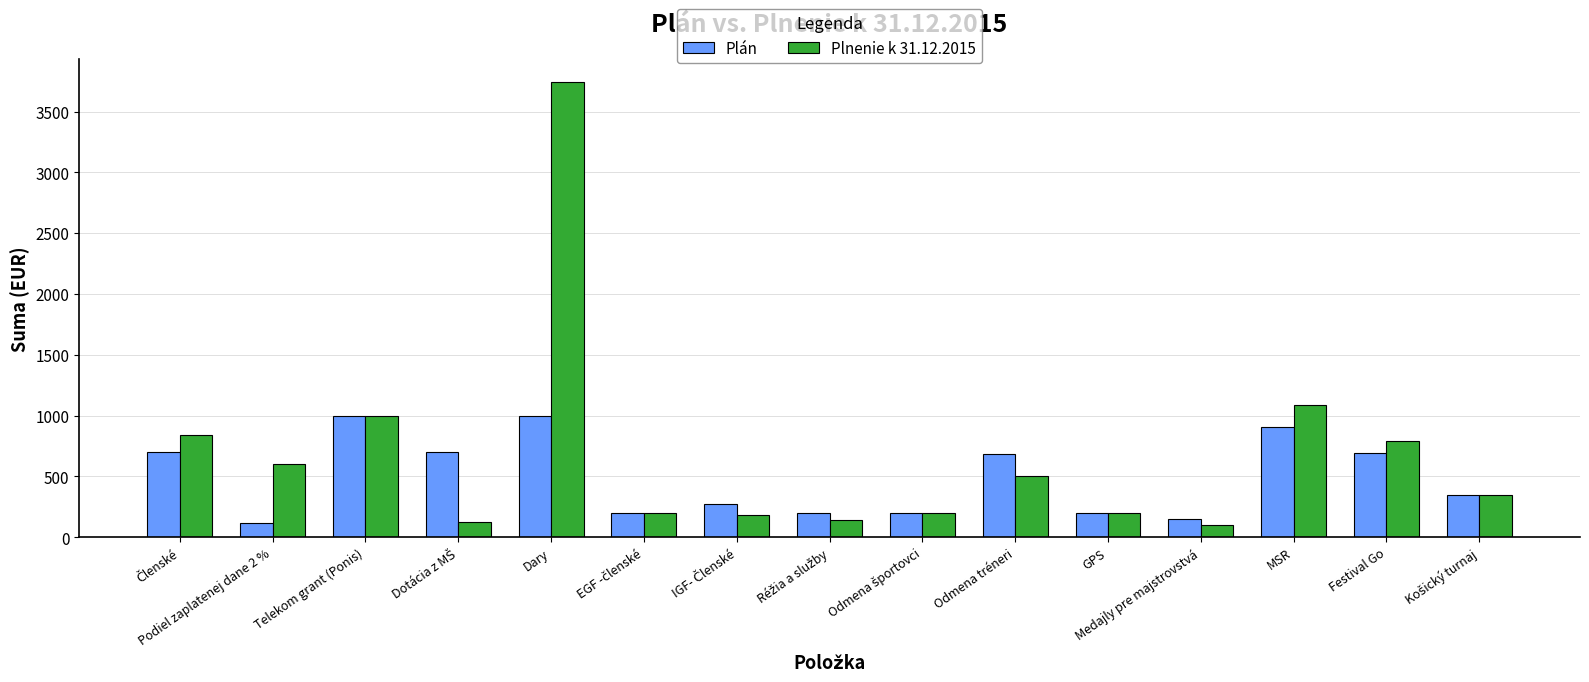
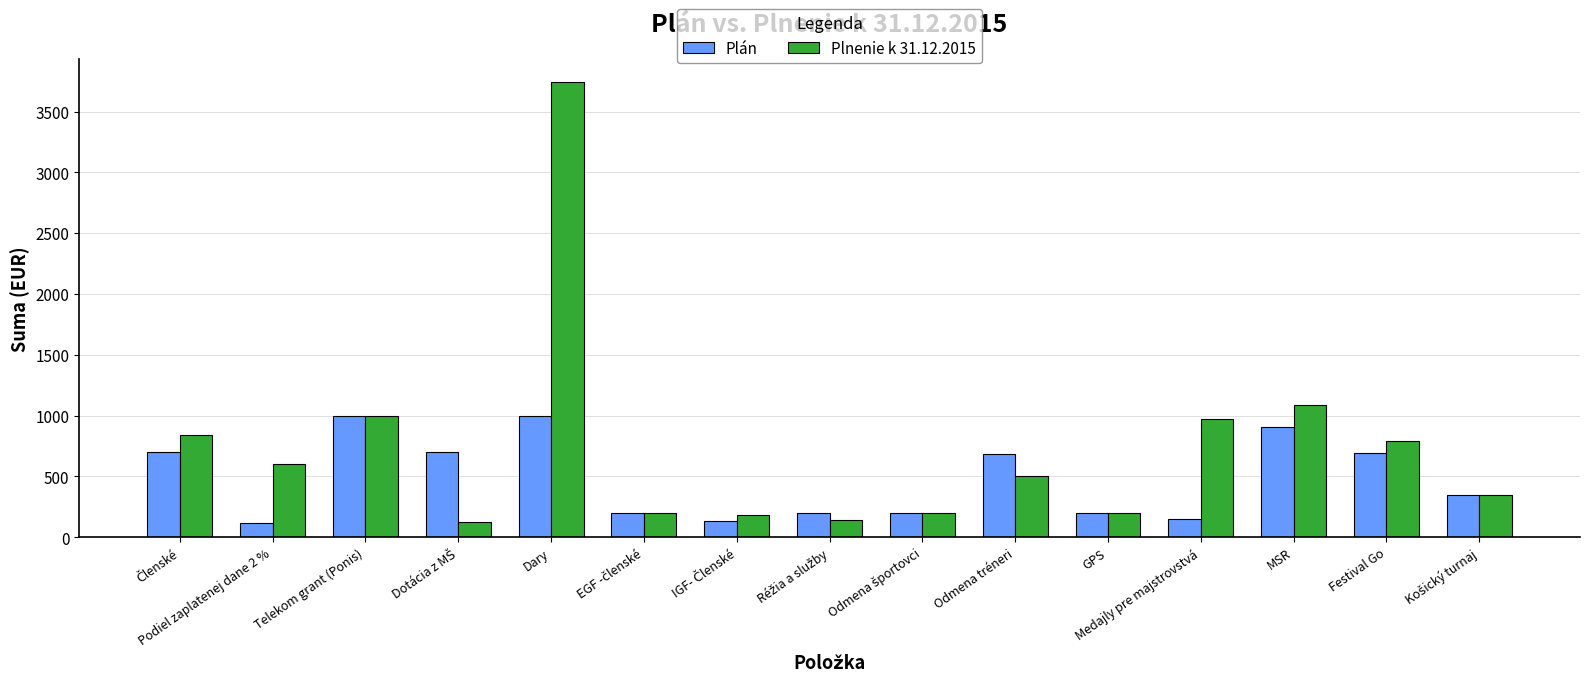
  {
    "Plán": {
      "Členské": 700,
      "Podiel zaplatenej dane 2 %": 110,
      "Telekom grant (Ponis)": 1000,
      "Dotácia z MŠ": 700,
      "Dary": 1000,
      "EGF -členské": 200,
-     "IGF- Členské": 270,
+     "IGF- Členské": 130,
      "Réžia a služby": 200,
      "Odmena športovci": 200,
      "Odmena tréneri": 690,
      "GPS": 200,
      "Medajly pre majstrovstvá": 150,
      "MSR": 910,
      "Festival Go": 690,
      "Košický turnaj": 350
    },
    "Plnenie k 31.12.2015": {
      "Členské": 840,
      "Podiel zaplatenej dane 2 %": 600,
      "Telekom grant (Ponis)": 1000,
      "Dotácia z MŠ": 120,
      "Dary": 3750,
      "EGF -členské": 200,
      "IGF- Členské": 190,
      "Réžia a služby": 140,
      "Odmena športovci": 200,
      "Odmena tréneri": 500,
      "GPS": 200,
-     "Medajly pre majstrovstvá": 100,
+     "Medajly pre majstrovstvá": 970,
      "MSR": 1090,
      "Festival Go": 790,
      "Košický turnaj": 350
    }
  }
